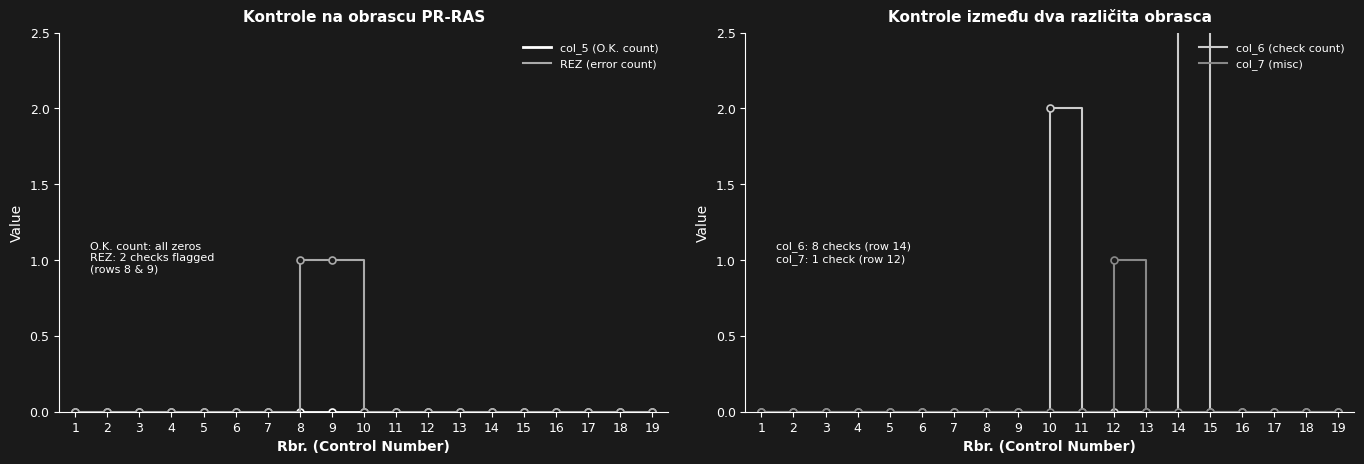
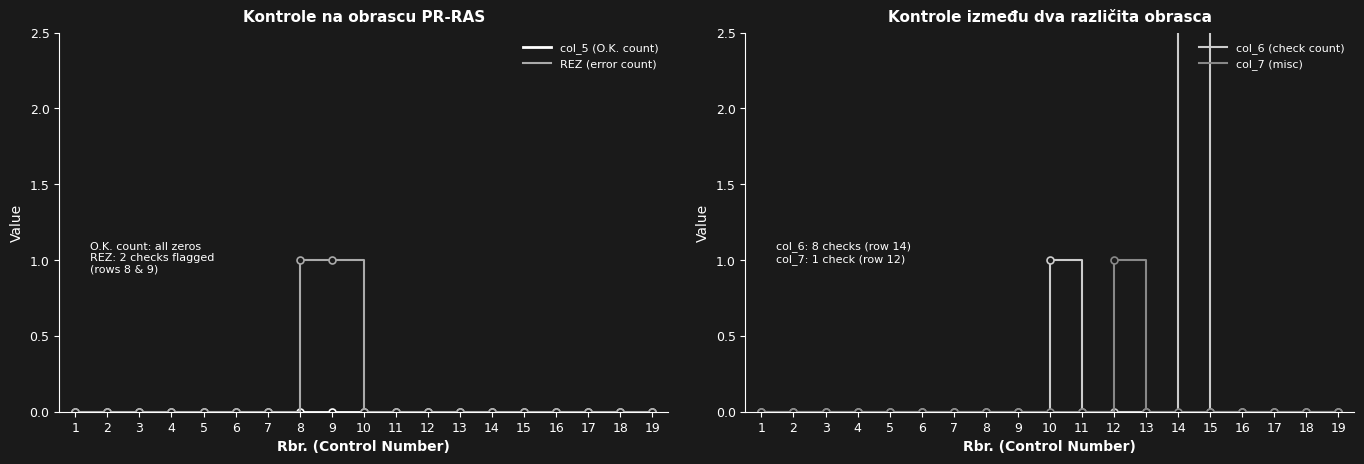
  {
    "Kontrole na obrascu PR-RAS": {
      "col_5 (O.K. count)": {
        "8": 0.00,
        "9": 0.00
      },
      "REZ (error count)": {
        "8": 1.00,
        "9": 1.00
      }
    },
    "Kontrole između dva različita obrasca": {
      "col_6 (check count)": {
-       "10": 2,
+       "10": 1,
        "12": 0
      },
      "col_7 (misc)": {
        "10": 0,
        "12": 1,
        "14": 0
      }
    }
  }
